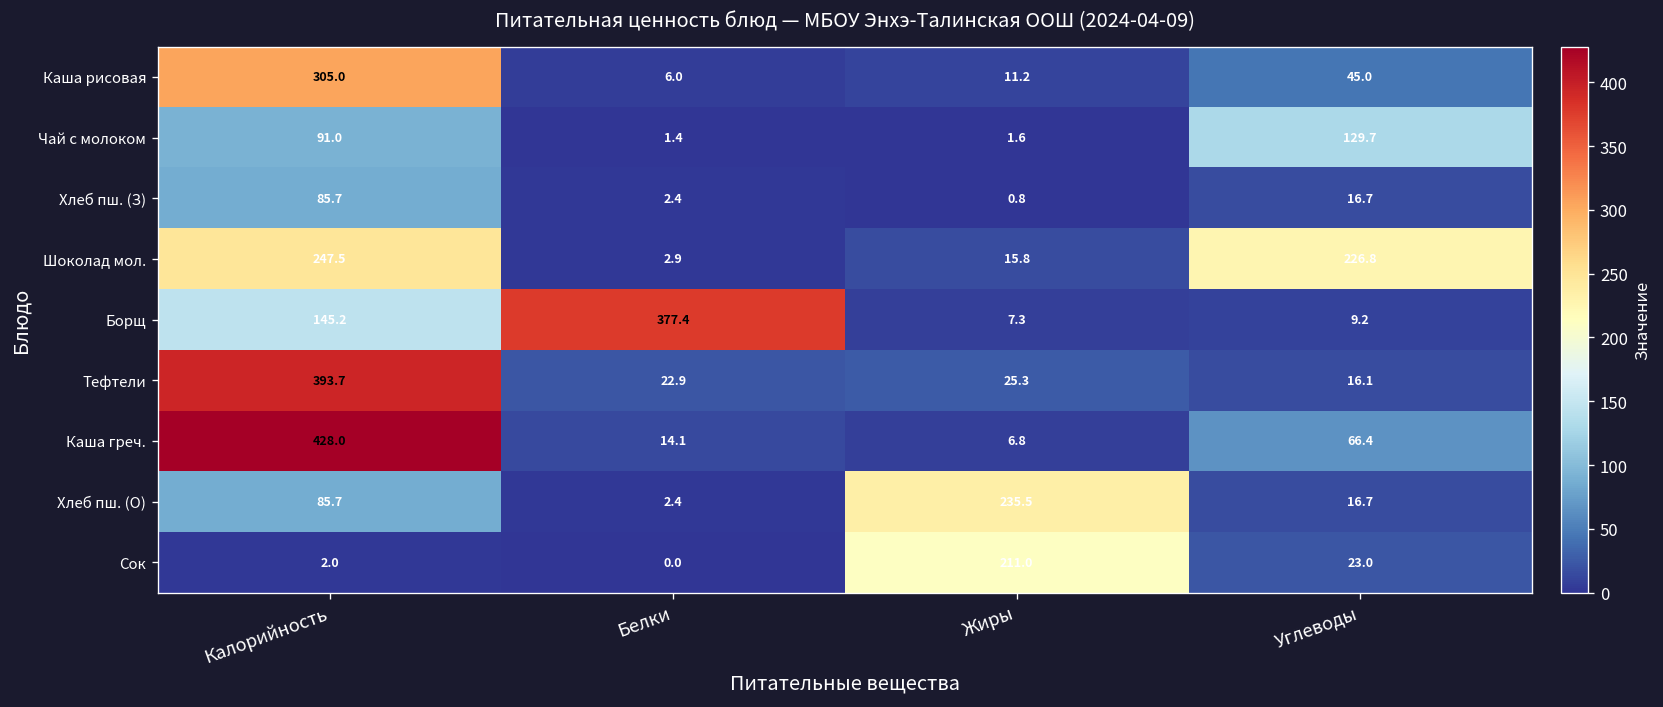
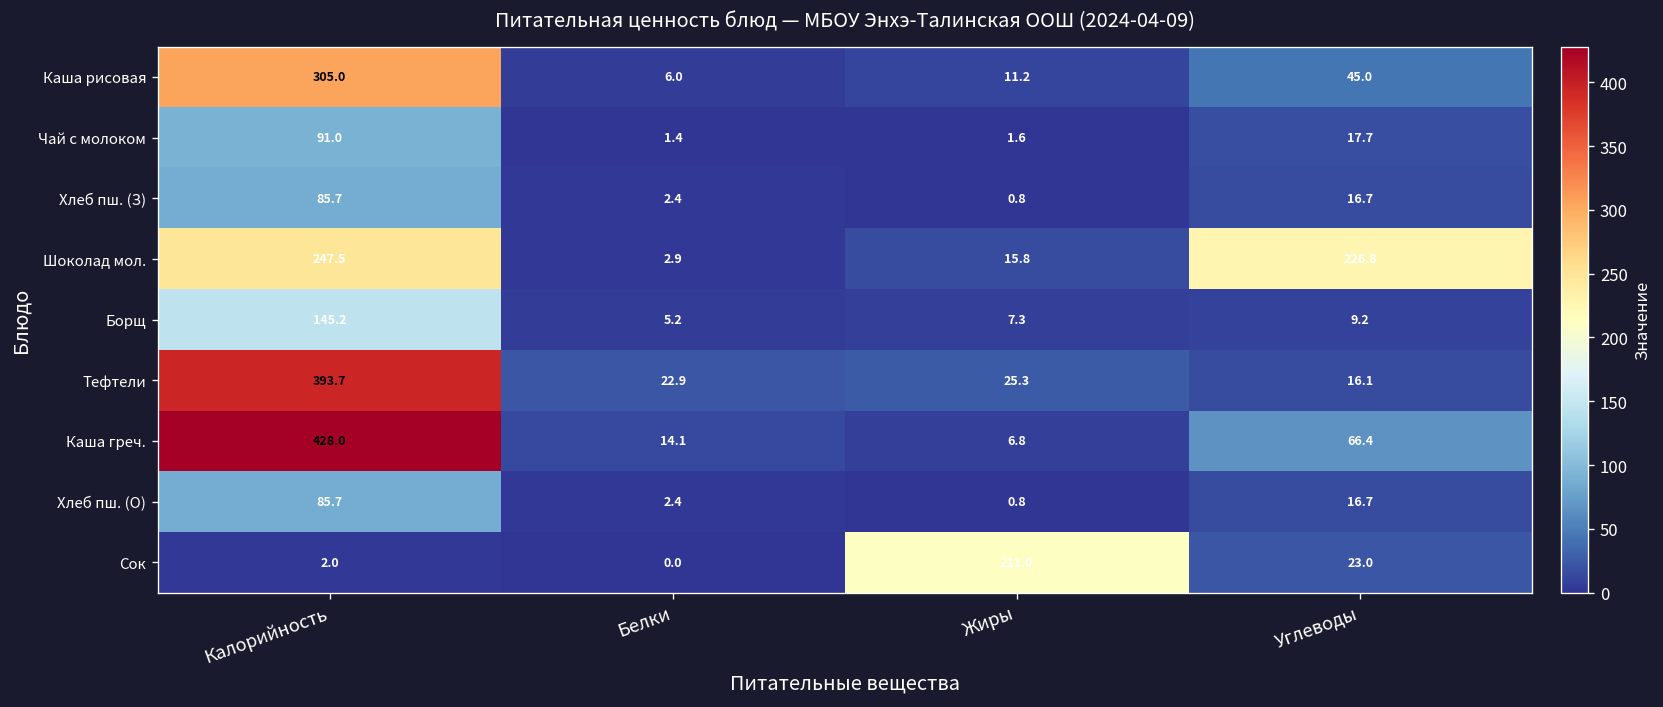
  {
    "Каша рисовая": {
      "Калорийность": 305.0,
      "Белки": 6.0,
      "Жиры": 11.2,
      "Углеводы": 45.0
    },
    "Чай с молоком": {
      "Калорийность": 91.0,
      "Белки": 1.4,
      "Жиры": 1.6,
-     "Углеводы": 129.7
+     "Углеводы": 17.7
    },
    "Хлеб пш. (З)": {
      "Калорийность": 85.7,
      "Белки": 2.4,
      "Жиры": 0.8,
      "Углеводы": 16.7
    },
    "Шоколад мол.": {
      "Калорийность": 247.5,
      "Белки": 2.9,
      "Жиры": 15.8,
      "Углеводы": 226.8
    },
    "Борщ": {
      "Калорийность": 145.2,
-     "Белки": 377.4,
+     "Белки": 5.2,
      "Жиры": 7.3,
      "Углеводы": 9.2
    },
    "Тефтели": {
      "Калорийность": 393.7,
      "Белки": 22.9,
      "Жиры": 25.3,
      "Углеводы": 16.1
    },
    "Каша греч.": {
      "Калорийность": 428.0,
      "Белки": 14.1,
      "Жиры": 6.8,
      "Углеводы": 66.4
    },
    "Хлеб пш. (О)": {
      "Калорийность": 85.7,
      "Белки": 2.4,
-     "Жиры": 235.5,
+     "Жиры": 0.8,
      "Углеводы": 16.7
    },
    "Сок": {
      "Калорийность": 2.0,
      "Белки": 0.0,
      "Жиры": 211.0,
      "Углеводы": 23.0
    }
  }
